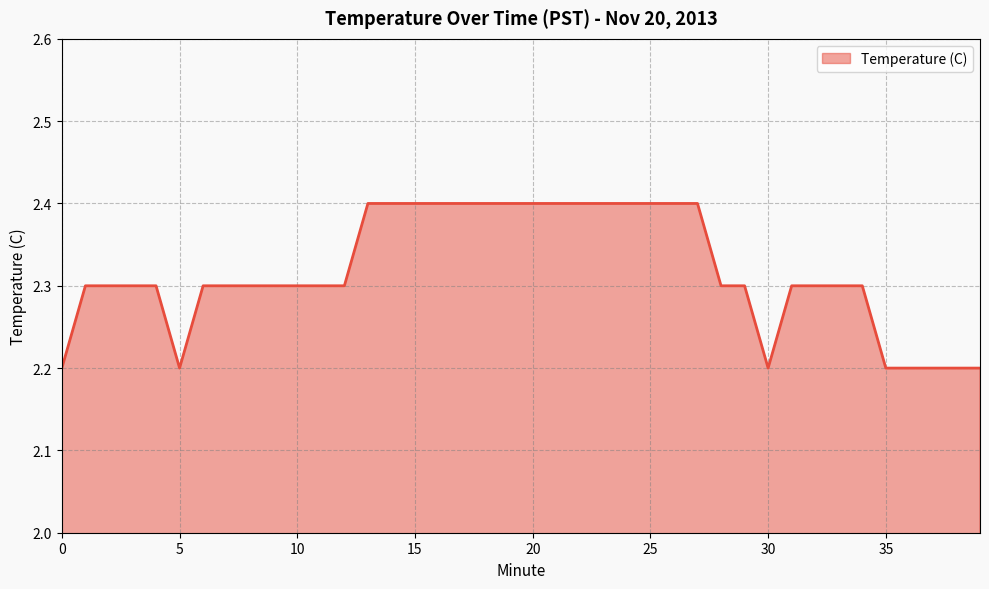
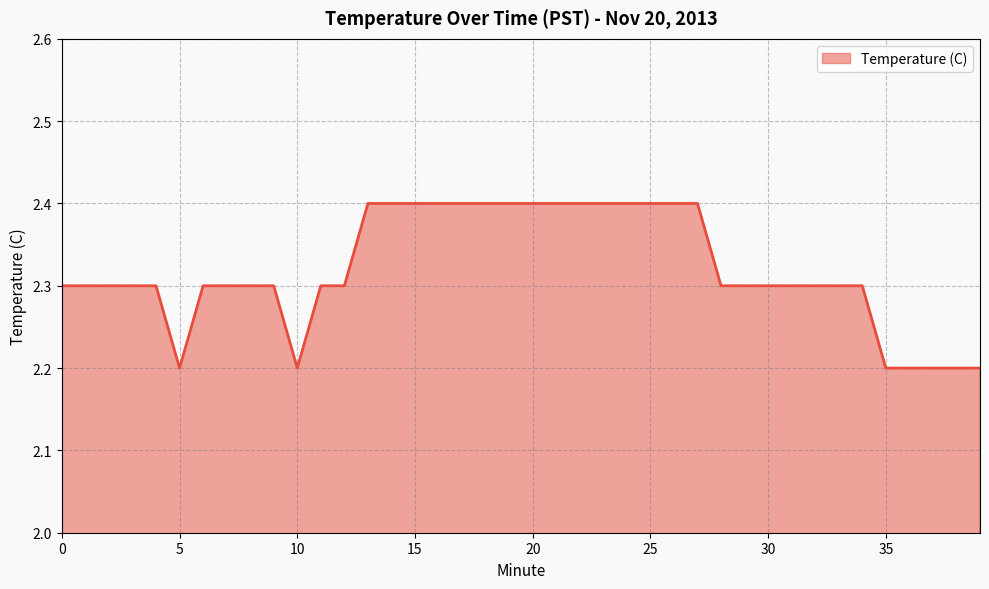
  {
-   "0": 2.2,
+   "0": 2.3,
    "5": 2.2,
-   "10": 2.3,
+   "10": 2.2,
    "15": 2.4,
    "20": 2.4,
    "25": 2.4,
-   "30": 2.2,
+   "30": 2.3,
    "35": 2.2
  }
